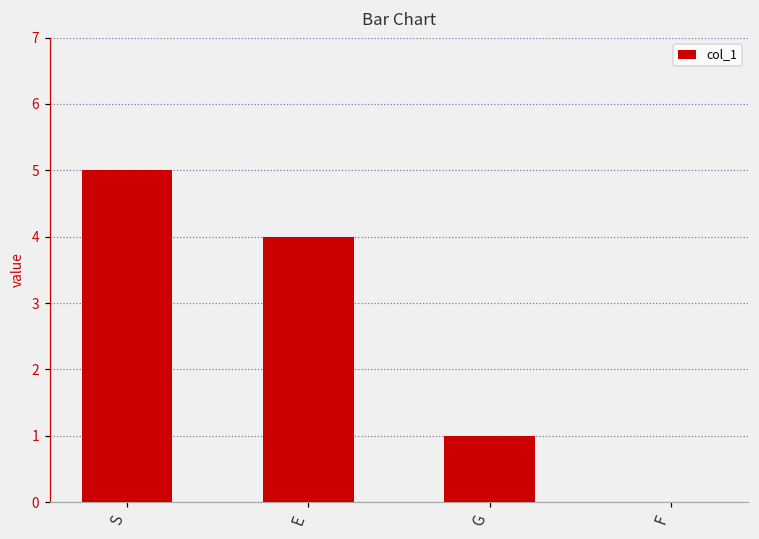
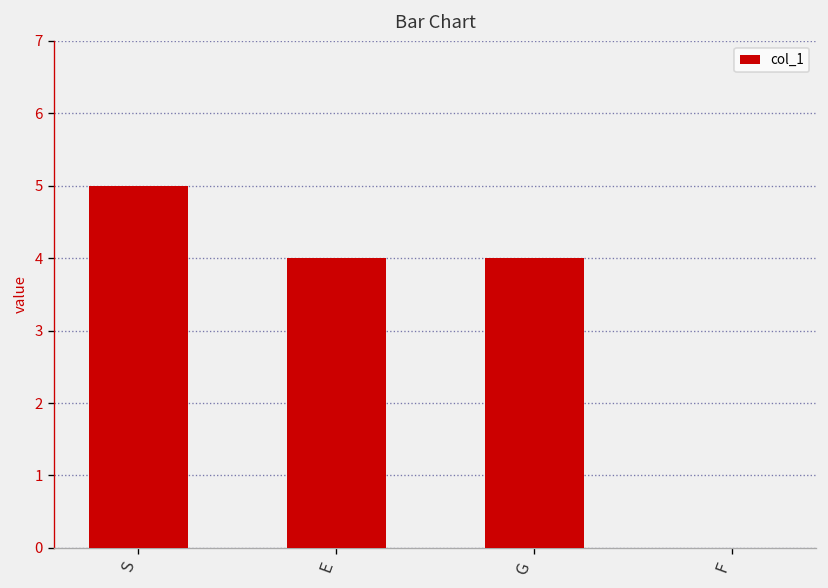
  {
    "S": 5,
    "E": 4,
-   "G": 1,
+   "G": 4,
    "F": 0
  }
